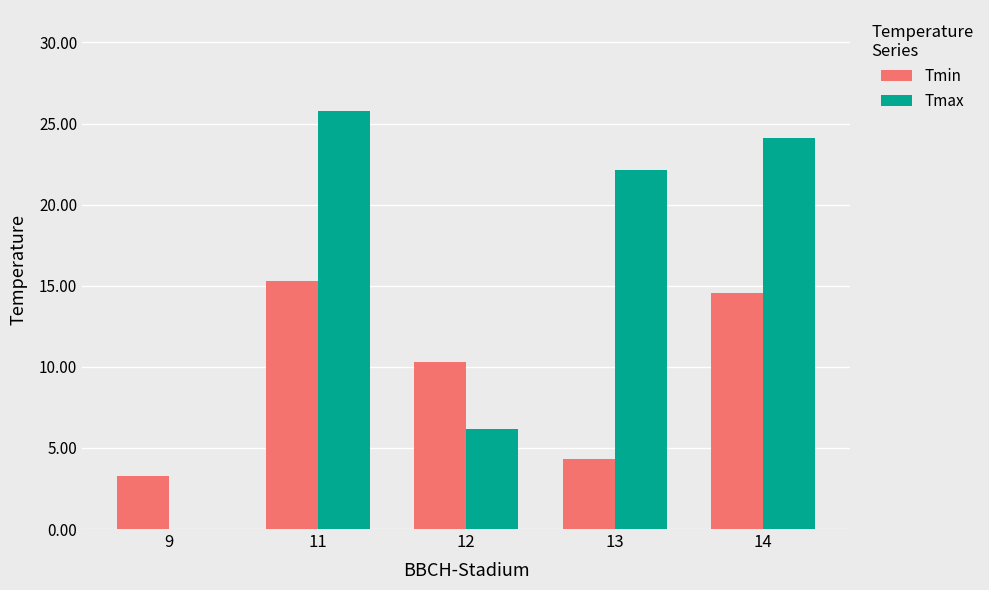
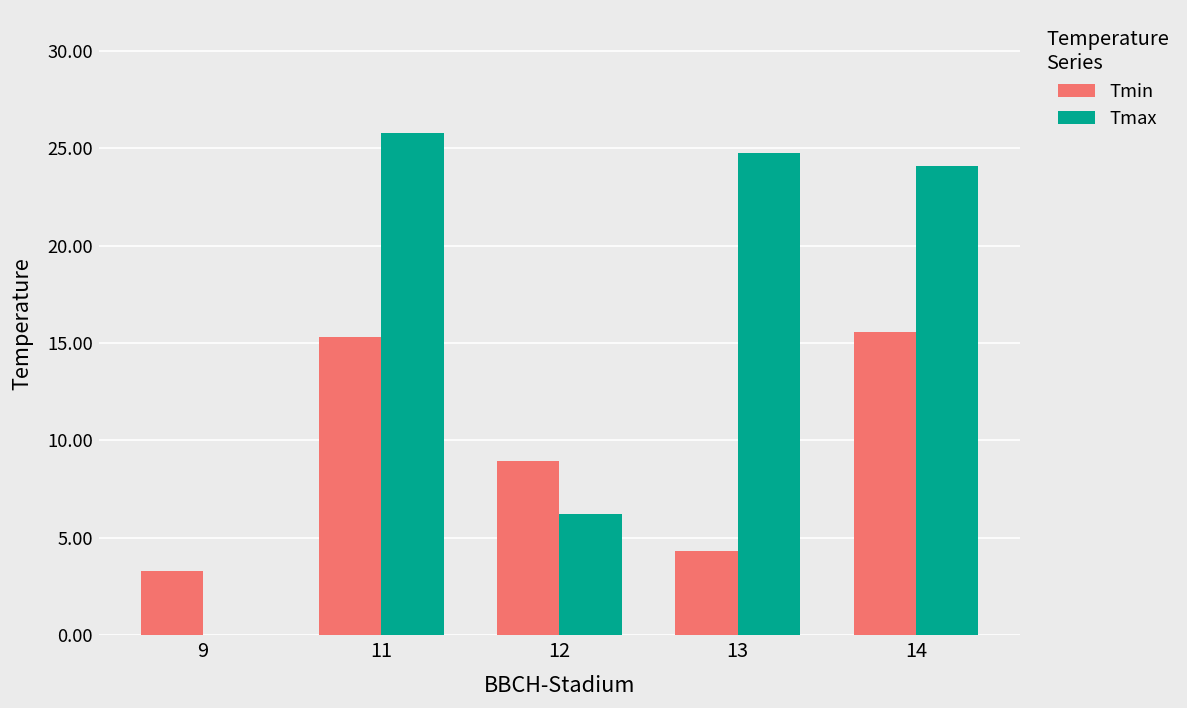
  {
    "Tmin": {
      "9": 3.3,
      "11": 15.3,
-     "12": 10.3,
+     "12": 8.9,
      "13": 4.3,
-     "14": 14.6
+     "14": 15.5
    },
    "Tmax": {
      "9": 0.0,
      "11": 25.8,
      "12": 6.2,
-     "13": 22.1,
+     "13": 24.8,
      "14": 24.1
    }
  }
